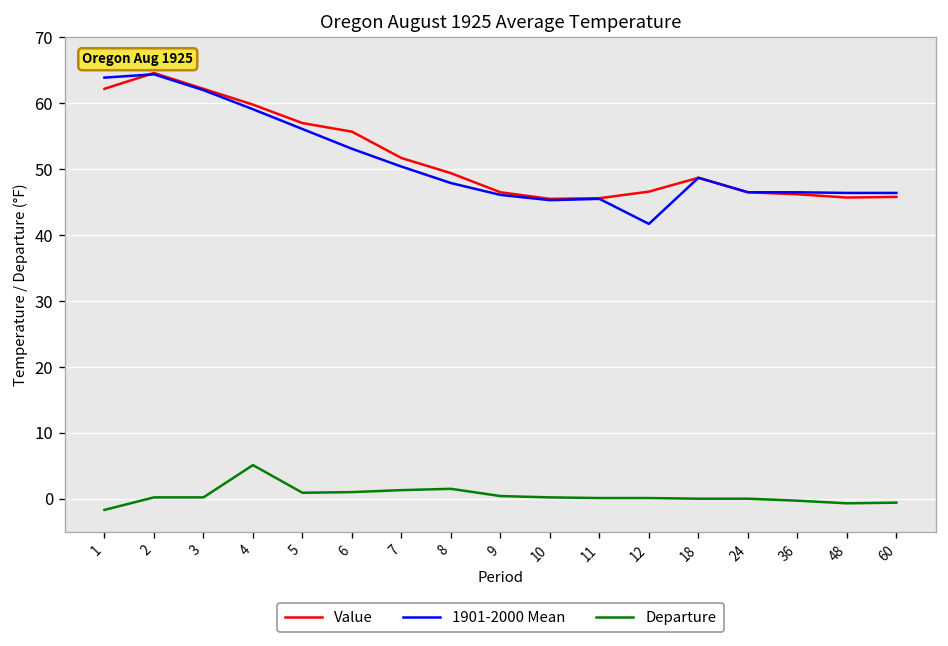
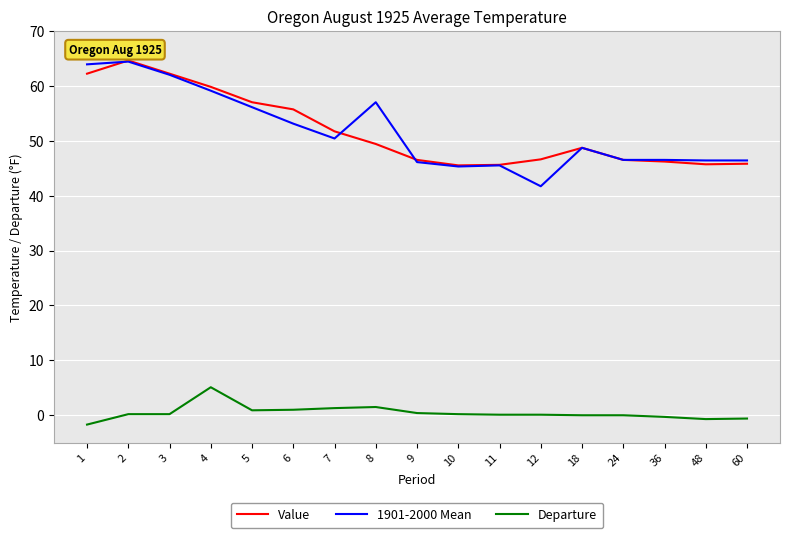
  {
    "Value": {
      "1": 62,
      "4": 60,
      "5": 57,
      "6": 56,
      "7": 52,
      "8": 49,
      "12": 47,
      "48": 46,
      "60": 46
    },
    "1901-2000 Mean": {
      "1": 64,
      "4": 59,
      "5": 56,
      "6": 53,
      "7": 50,
-     "8": 48,
+     "8": 57,
      "12": 42,
      "48": 46,
      "60": 46
    },
    "Departure": {
      "1": -2,
      "2": 0,
      "3": 0,
      "4": 5,
      "5": 1,
      "6": 1,
      "7": 1,
      "8": 2,
      "9": 0,
      "10": 0,
      "11": 0,
      "12": 0,
      "18": 0,
      "24": 0,
      "36": 0,
      "48": -1,
      "60": -1
    }
  }
